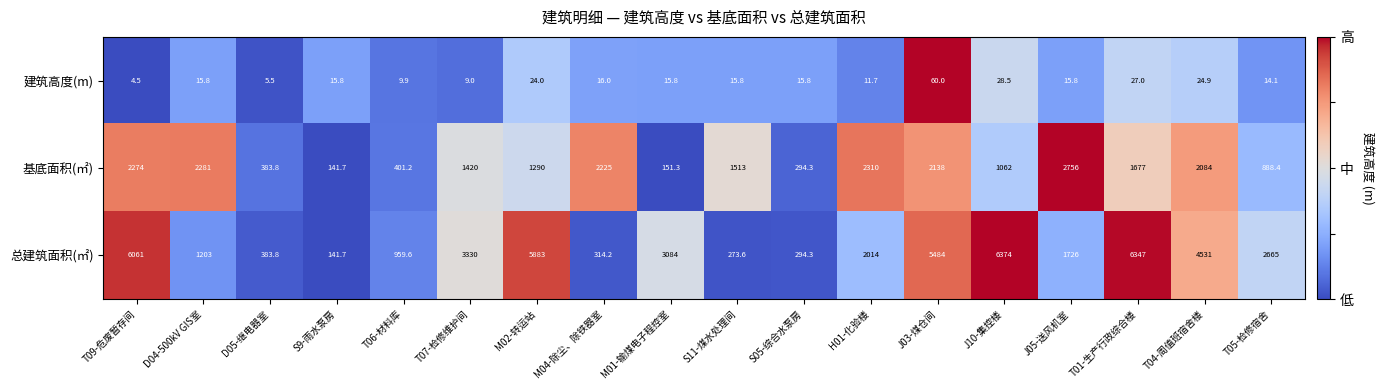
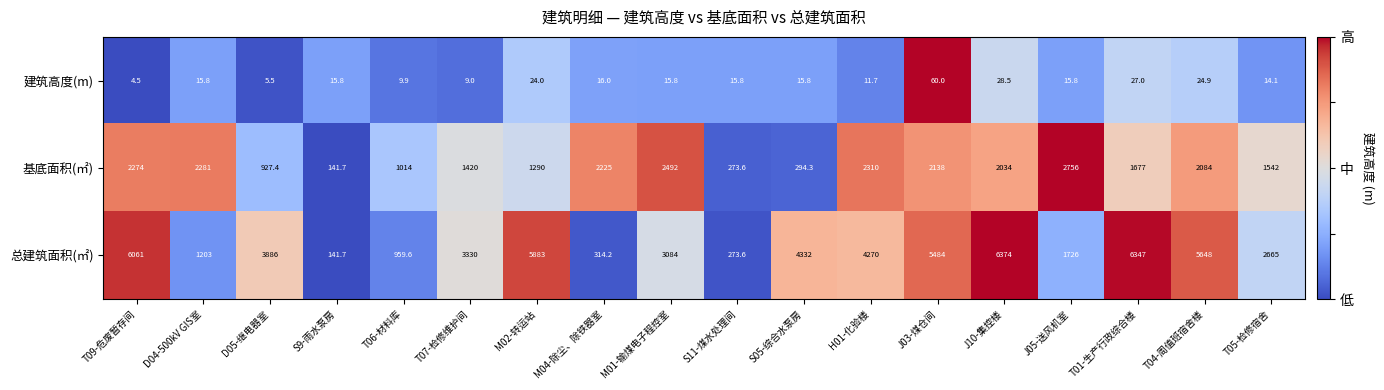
  {
    "建筑高度(m)": {
      "T09-危废暂存间": 4.5,
      "D04-500kV GIS室": 15.8,
      "D05-继电器室": 5.5,
      "S9-雨水泵房": 15.8,
      "T06-材料库": 9.9,
      "T07-检修维护间": 9.0,
      "M02-转运站": 24.0,
      "M04-除尘、除铁器室": 16.0,
      "M01-输煤电子程控室": 15.8,
      "S11-煤水处理间": 15.8,
      "S05-综合水泵房": 15.8,
      "H01-化验楼": 11.7,
      "J03-煤仓间": 60.0,
      "J10-集控楼": 28.5,
      "J05-送风机室": 15.8,
      "T01-生产行政综合楼": 27.0,
      "T04-周值班宿舍楼": 24.9,
      "T05-检修宿舍": 14.1
    },
    "基底面积(㎡)": {
      "T09-危废暂存间": 2274,
      "D04-500kV GIS室": 2281,
-     "D05-继电器室": 383.8,
+     "D05-继电器室": 927.4,
      "S9-雨水泵房": 141.7,
-     "T06-材料库": 401.2,
+     "T06-材料库": 1014,
      "T07-检修维护间": 1420,
      "M02-转运站": 1290,
      "M04-除尘、除铁器室": 2225,
-     "M01-输煤电子程控室": 151.3,
-     "S11-煤水处理间": 1513,
+     "M01-输煤电子程控室": 2492,
+     "S11-煤水处理间": 273.6,
      "S05-综合水泵房": 294.3,
      "H01-化验楼": 2310,
      "J03-煤仓间": 2138,
-     "J10-集控楼": 1062,
+     "J10-集控楼": 2034,
      "J05-送风机室": 2756,
      "T01-生产行政综合楼": 1677,
      "T04-周值班宿舍楼": 2084,
-     "T05-检修宿舍": 888.4
+     "T05-检修宿舍": 1542
    },
    "总建筑面积(㎡)": {
      "T09-危废暂存间": 6061,
      "D04-500kV GIS室": 1203,
-     "D05-继电器室": 383.8,
+     "D05-继电器室": 3886,
      "S9-雨水泵房": 141.7,
      "T06-材料库": 959.6,
      "T07-检修维护间": 3330,
      "M02-转运站": 5883,
      "M04-除尘、除铁器室": 314.2,
      "M01-输煤电子程控室": 3084,
      "S11-煤水处理间": 273.6,
-     "S05-综合水泵房": 294.3,
-     "H01-化验楼": 2014,
+     "S05-综合水泵房": 4332,
+     "H01-化验楼": 4270,
      "J03-煤仓间": 5484,
      "J10-集控楼": 6374,
      "J05-送风机室": 1726,
      "T01-生产行政综合楼": 6347,
-     "T04-周值班宿舍楼": 4531,
+     "T04-周值班宿舍楼": 5648,
      "T05-检修宿舍": 2665
    }
  }
